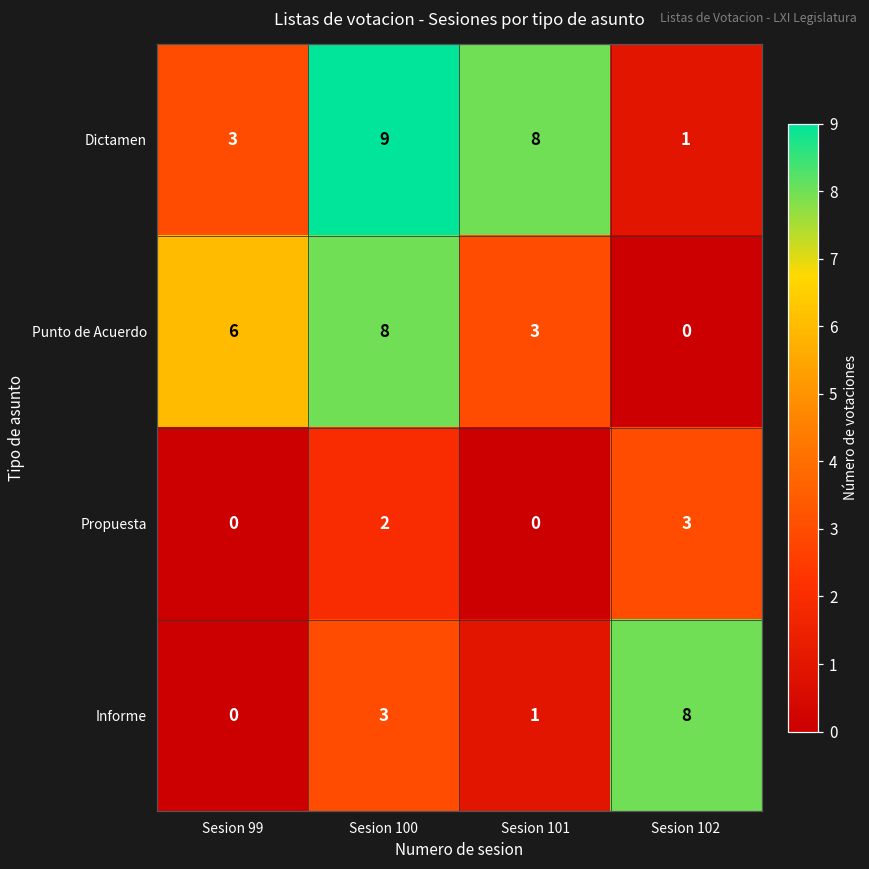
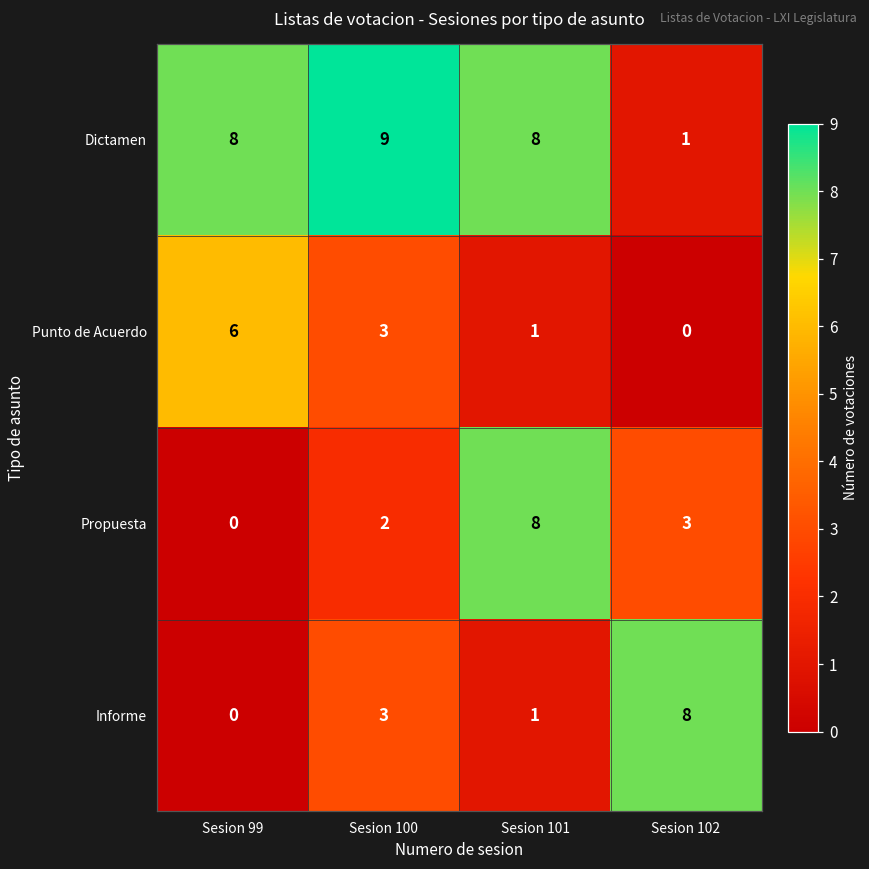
  {
    "Dictamen": {
-     "Sesion 99": 3,
+     "Sesion 99": 8,
      "Sesion 100": 9,
      "Sesion 101": 8,
      "Sesion 102": 1
    },
    "Punto de Acuerdo": {
      "Sesion 99": 6,
-     "Sesion 100": 8,
-     "Sesion 101": 3,
+     "Sesion 100": 3,
+     "Sesion 101": 1,
      "Sesion 102": 0
    },
    "Propuesta": {
      "Sesion 99": 0,
      "Sesion 100": 2,
-     "Sesion 101": 0,
+     "Sesion 101": 8,
      "Sesion 102": 3
    },
    "Informe": {
      "Sesion 99": 0,
      "Sesion 100": 3,
      "Sesion 101": 1,
      "Sesion 102": 8
    }
  }
